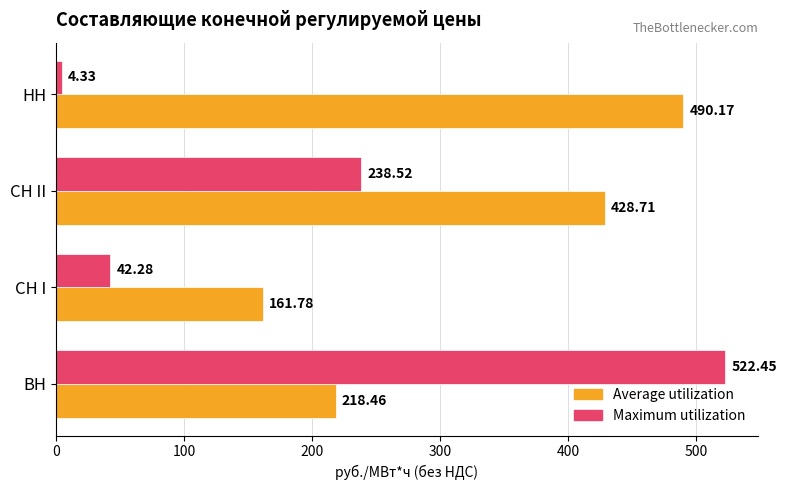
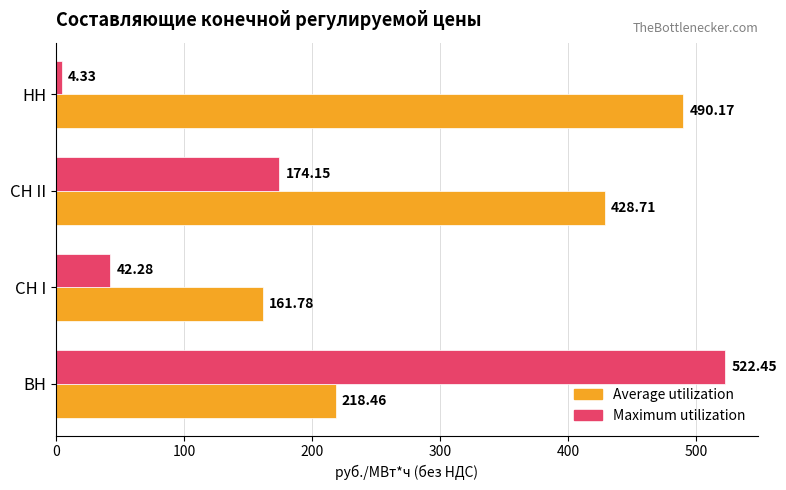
  {
    "Average utilization": {
      "НН": 490.17,
      "СН II": 428.71,
      "СН I": 161.78,
      "ВН": 218.46
    },
    "Maximum utilization": {
      "НН": 4.33,
-     "СН II": 238.52,
+     "СН II": 174.15,
      "СН I": 42.28,
      "ВН": 522.45
    }
  }
